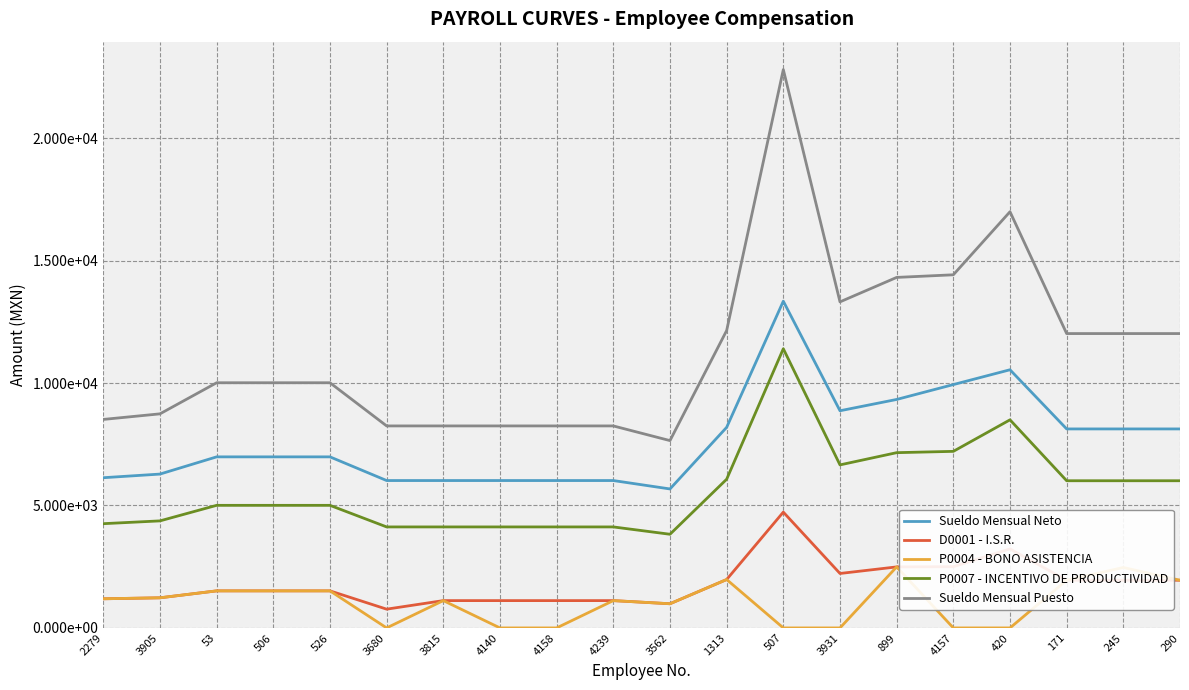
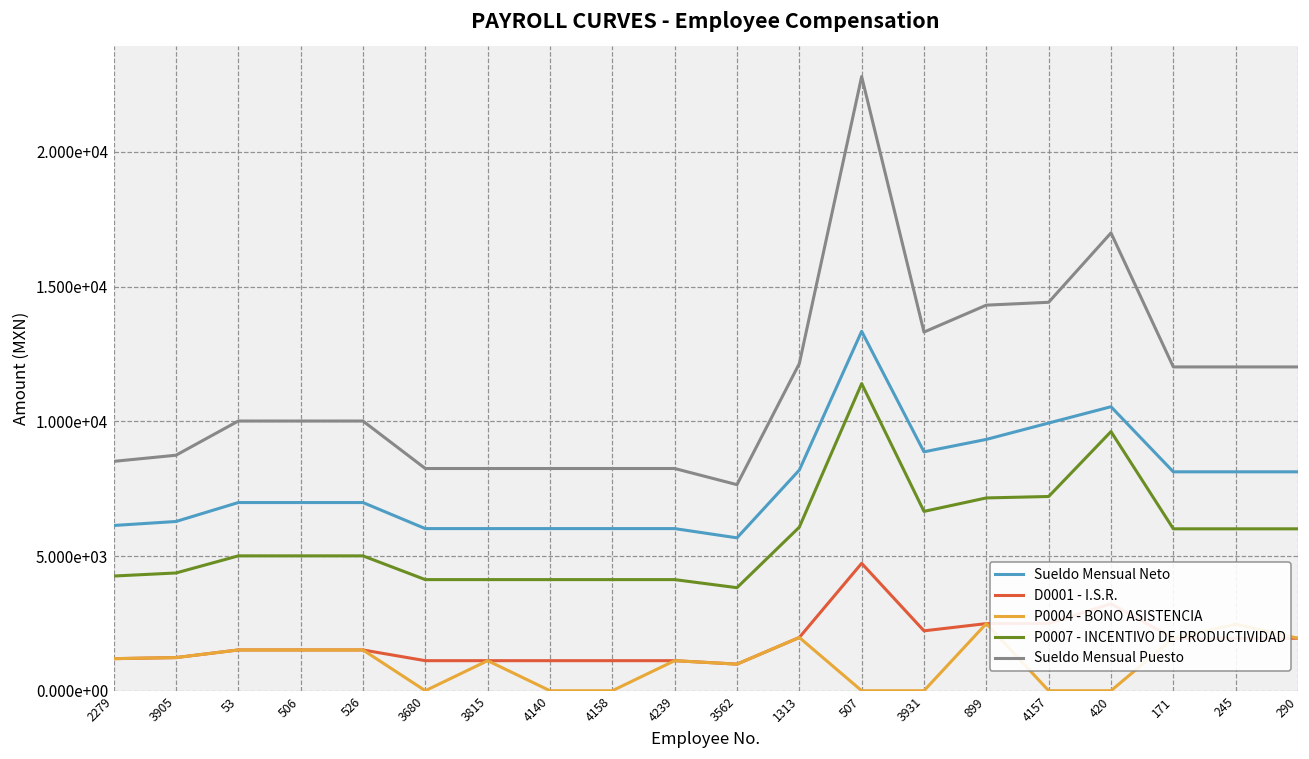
  {
    "Sueldo Mensual Neto": {
      "2279": 6100,
      "3905": 6300,
      "53": 7000,
      "506": 7000,
      "526": 7000,
      "3680": 6000,
      "3815": 6000,
      "4140": 6000,
      "4158": 6000,
      "4239": 6000,
      "3562": 5700,
      "1313": 8200,
      "507": 13300,
      "3931": 8900,
      "899": 9300,
      "4157": 9900,
      "420": 10500,
      "171": 8100,
      "245": 8100,
      "290": 8100
    },
    "D0001 - I.S.R.": {
-     "3680": 800,
+     "3680": 1100,
      "4140": 1100,
      "4158": 1100,
      "507": 4700,
      "3931": 2200
    },
    "P0004 - BONO ASISTENCIA": {
      "3680": 0,
      "4140": 0,
      "4158": 0,
      "507": 0,
      "3931": 0,
      "4157": 0,
      "420": 0
    },
    "P0007 - INCENTIVO DE PRODUCTIVIDAD": {
      "2279": 4300,
      "3905": 4400,
      "53": 5000,
      "506": 5000,
      "526": 5000,
      "3680": 4100,
      "3815": 4100,
      "4140": 4100,
      "4158": 4100,
      "4239": 4100,
      "3562": 3800,
      "1313": 6100,
      "507": 11400,
      "3931": 6700,
      "899": 7200,
      "4157": 7200,
-     "420": 8500,
+     "420": 9600,
      "171": 6000,
      "245": 6000,
      "290": 6000
    },
    "Sueldo Mensual Puesto": {
      "2279": 8500,
      "3905": 8700,
      "53": 10000,
      "506": 10000,
      "526": 10000,
      "3680": 8200,
      "3815": 8200,
      "4140": 8200,
      "4158": 8200,
      "4239": 8200,
      "3562": 7600,
      "1313": 12100,
      "507": 22800,
      "3931": 13300,
      "899": 14300,
      "4157": 14400,
      "420": 17000,
      "171": 12000,
      "245": 12000,
      "290": 12000
    }
  }
